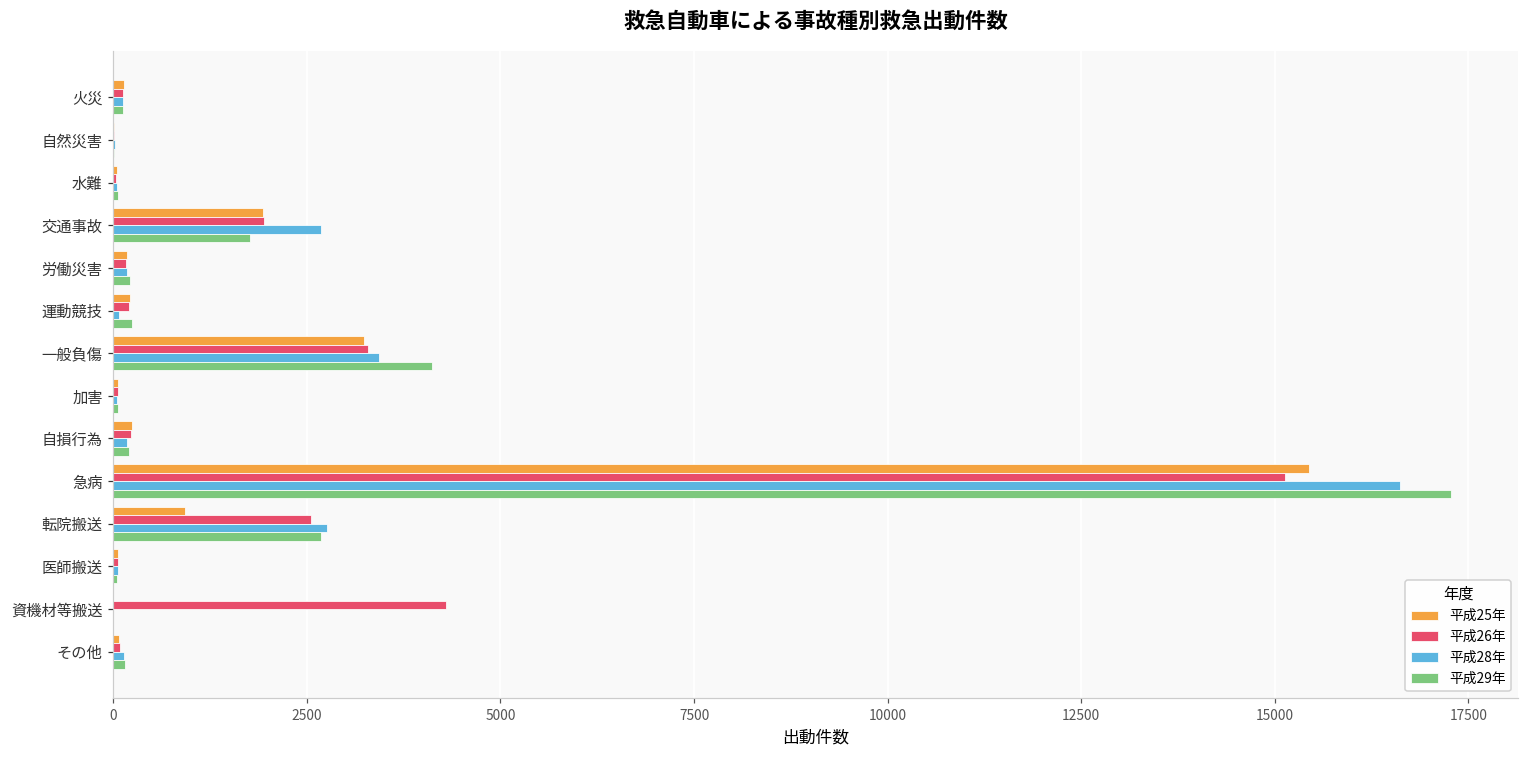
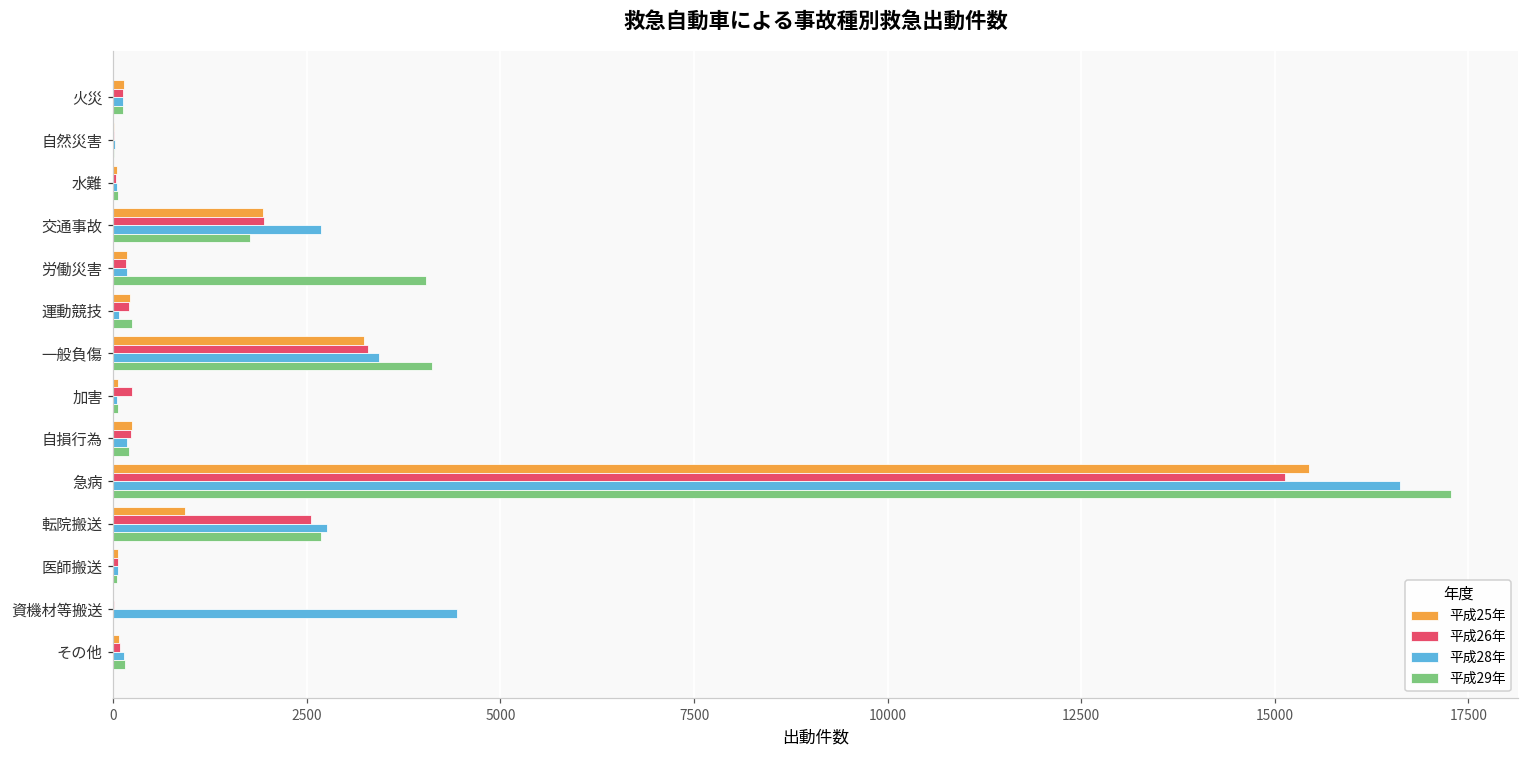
  {
    "平成25年": {
      "火災": 100,
      "水難": 0,
      "交通事故": 1900,
      "労働災害": 200,
      "運動競技": 200,
      "一般負傷": 3200,
      "加害": 100,
      "自損行為": 200,
      "急病": 15400,
      "転院搬送": 900,
      "医師搬送": 100,
      "その他": 100
    },
    "平成26年": {
      "火災": 100,
      "交通事故": 1900,
      "労働災害": 200,
      "運動競技": 200,
      "一般負傷": 3300,
-     "加害": 100,
+     "加害": 200,
      "自損行為": 200,
      "急病": 15100,
      "転院搬送": 2600,
      "医師搬送": 100,
-     "資機材等搬送": 4300,
+     "資機材等搬送": 0,
      "その他": 100
    },
    "平成28年": {
      "火災": 100,
      "水難": 100,
      "交通事故": 2700,
      "労働災害": 200,
      "運動競技": 100,
      "一般負傷": 3400,
      "加害": 100,
      "自損行為": 200,
      "急病": 16600,
      "転院搬送": 2800,
      "医師搬送": 100,
-     "資機材等搬送": 0,
+     "資機材等搬送": 4400,
      "その他": 100
    },
    "平成29年": {
      "火災": 100,
      "水難": 100,
      "交通事故": 1800,
-     "労働災害": 200,
+     "労働災害": 4000,
      "運動競技": 200,
      "一般負傷": 4100,
      "加害": 100,
      "自損行為": 200,
      "急病": 17300,
      "転院搬送": 2700,
      "医師搬送": 0,
      "資機材等搬送": 0,
      "その他": 200
    }
  }
